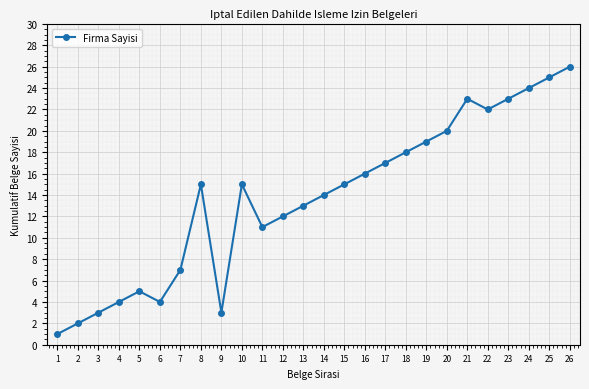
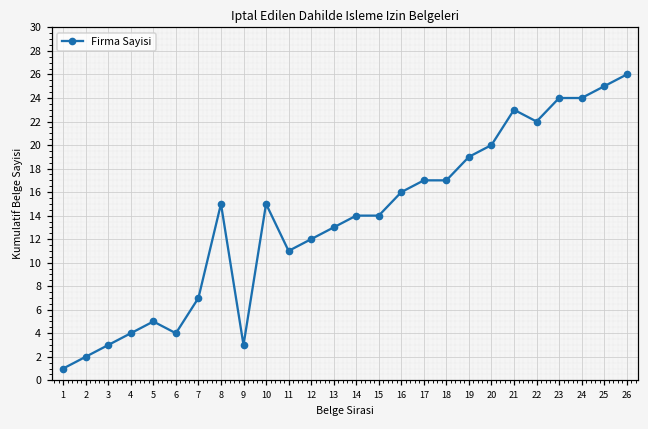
  {
    "1": 1,
    "2": 2,
    "3": 3,
    "4": 4,
    "5": 5,
    "6": 4,
    "7": 7,
    "8": 15,
    "9": 3,
    "10": 15,
    "11": 11,
    "12": 12,
    "13": 13,
    "14": 14,
-   "15": 15,
+   "15": 14,
    "16": 16,
    "17": 17,
-   "18": 18,
+   "18": 17,
    "19": 19,
    "20": 20,
    "21": 23,
    "22": 22,
-   "23": 23,
+   "23": 24,
    "24": 24,
    "25": 25,
    "26": 26
  }
